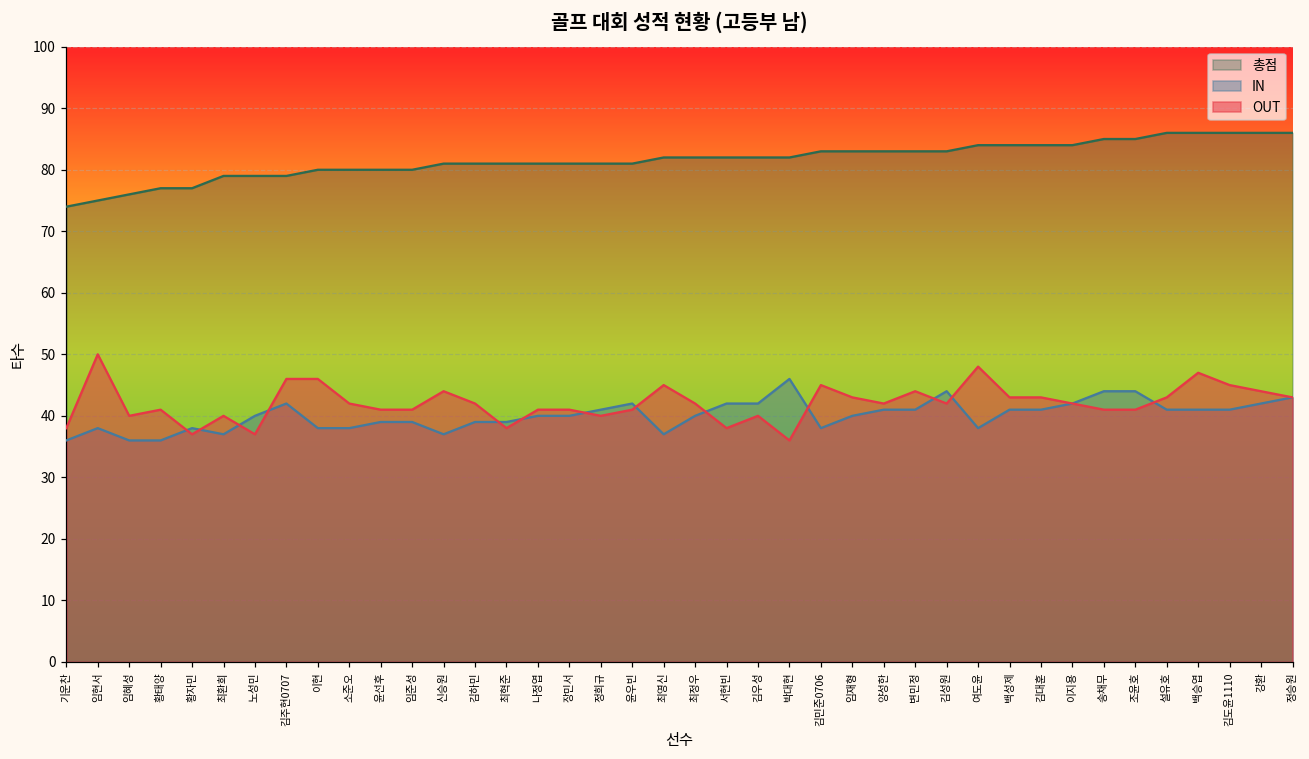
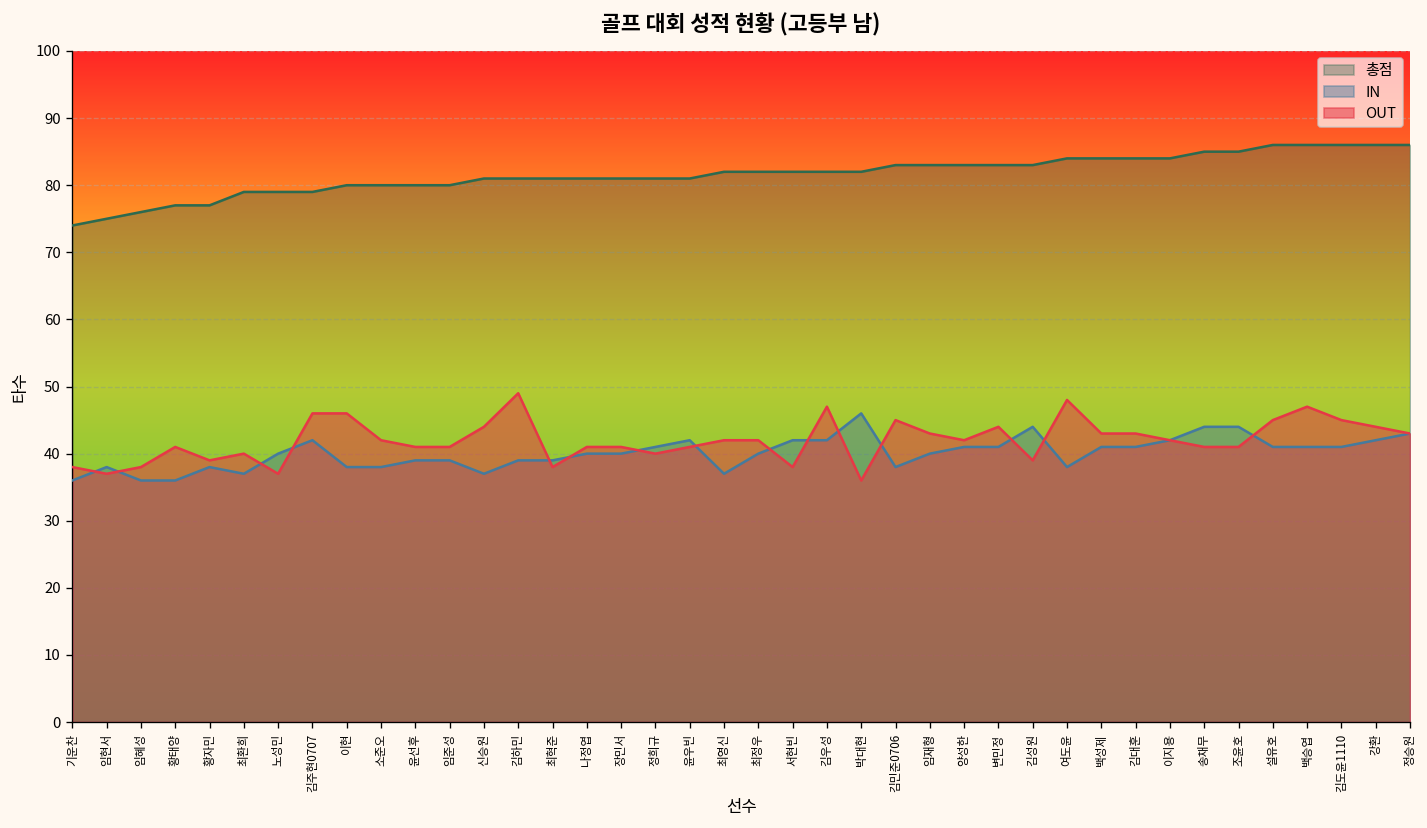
  {
    "OUT": {
      "기운찬": 38,
-     "임현서": 50,
-     "임혜성": 40,
+     "임현서": 37,
+     "임혜성": 38,
      "황태양": 41,
-     "황자민": 37,
+     "황자민": 39,
      "최환희": 40,
      "노성민": 37,
      "김주현0707": 46,
      "이현": 46,
      "소준오": 42,
      "윤선후": 41,
      "임준성": 41,
      "신승원": 44,
-     "김하민": 42,
+     "김하민": 49,
      "최혁준": 38,
      "나정엽": 41,
      "장민서": 41,
      "정희규": 40,
      "윤우빈": 41,
-     "최영신": 45,
+     "최영신": 42,
      "최정우": 42,
      "서현빈": 38,
-     "김우성": 40,
+     "김우성": 47,
      "박대현": 36,
      "김민준0706": 45,
      "임재형": 43,
      "양성한": 42,
      "변민정": 44,
-     "김성원": 42,
+     "김성원": 39,
      "여도윤": 48,
      "백성제": 43,
      "김대훈": 43,
      "송채무": 41,
      "조윤호": 41,
-     "설유호": 43,
+     "설유호": 45,
      "백승엽": 47,
      "김도윤1110": 45,
      "강환": 44
    }
  }
